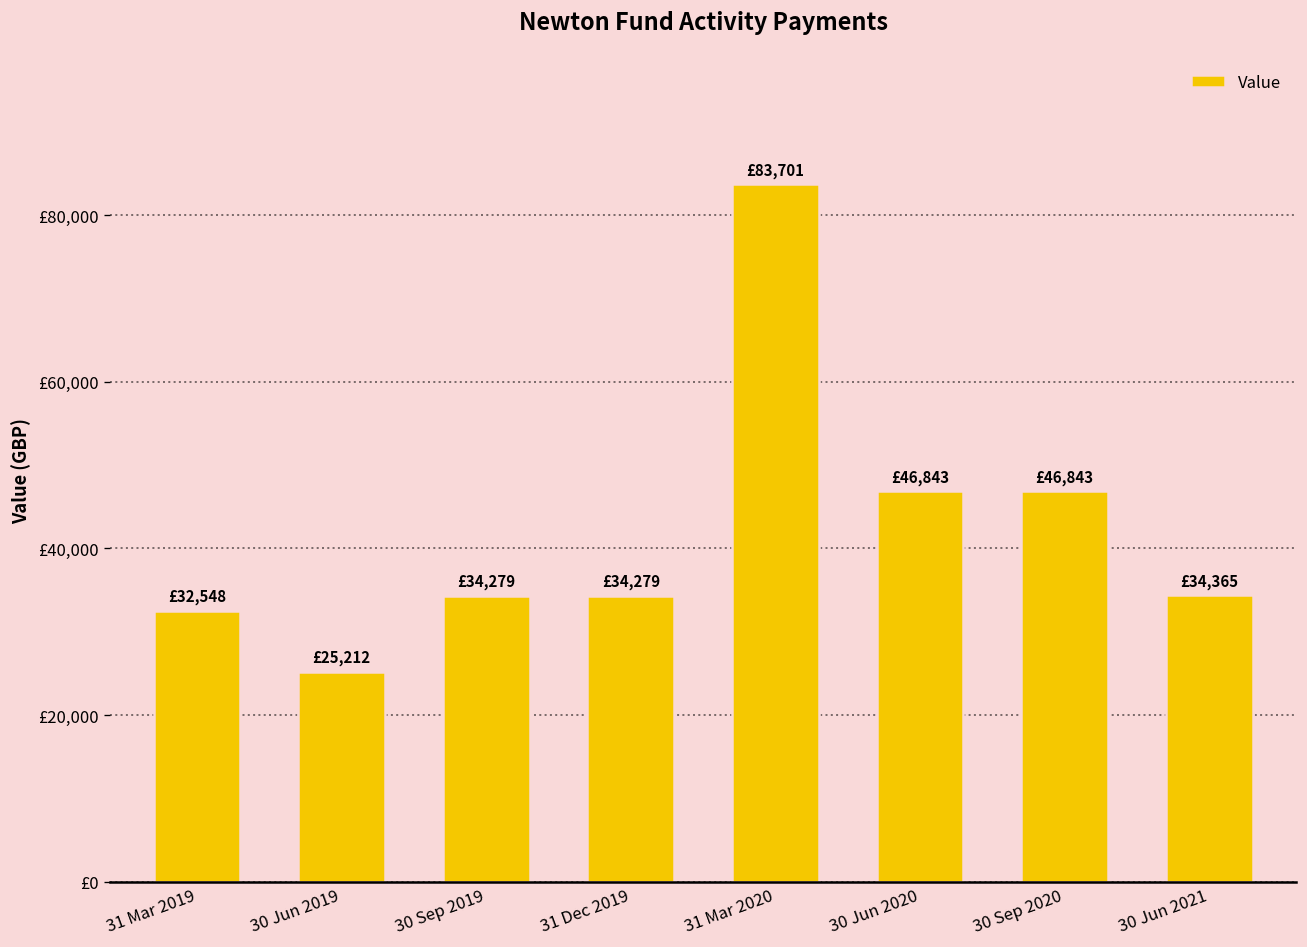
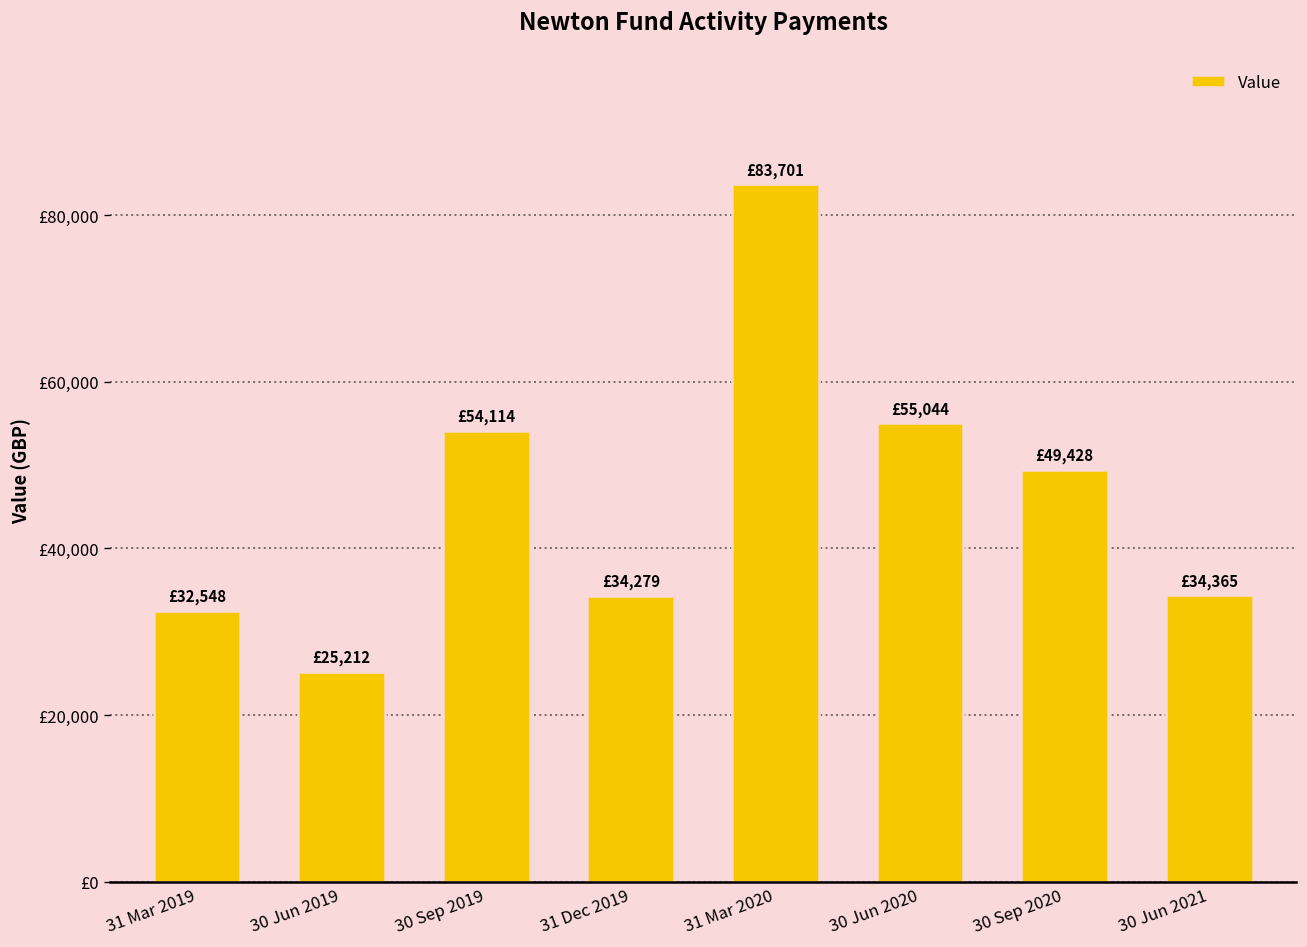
  {
    "31 Mar 2019": "£32,548",
    "30 Jun 2019": "£25,212",
-   "30 Sep 2019": "£34,279",
+   "30 Sep 2019": "£54,114",
    "31 Dec 2019": "£34,279",
    "31 Mar 2020": "£83,701",
-   "30 Jun 2020": "£46,843",
-   "30 Sep 2020": "£46,843",
+   "30 Jun 2020": "£55,044",
+   "30 Sep 2020": "£49,428",
    "30 Jun 2021": "£34,365"
  }
